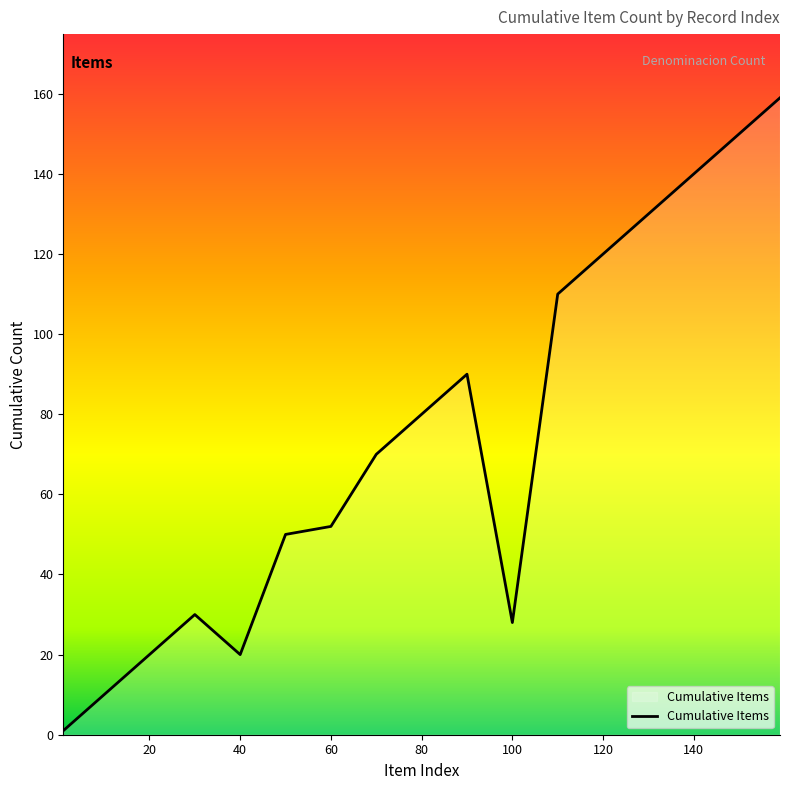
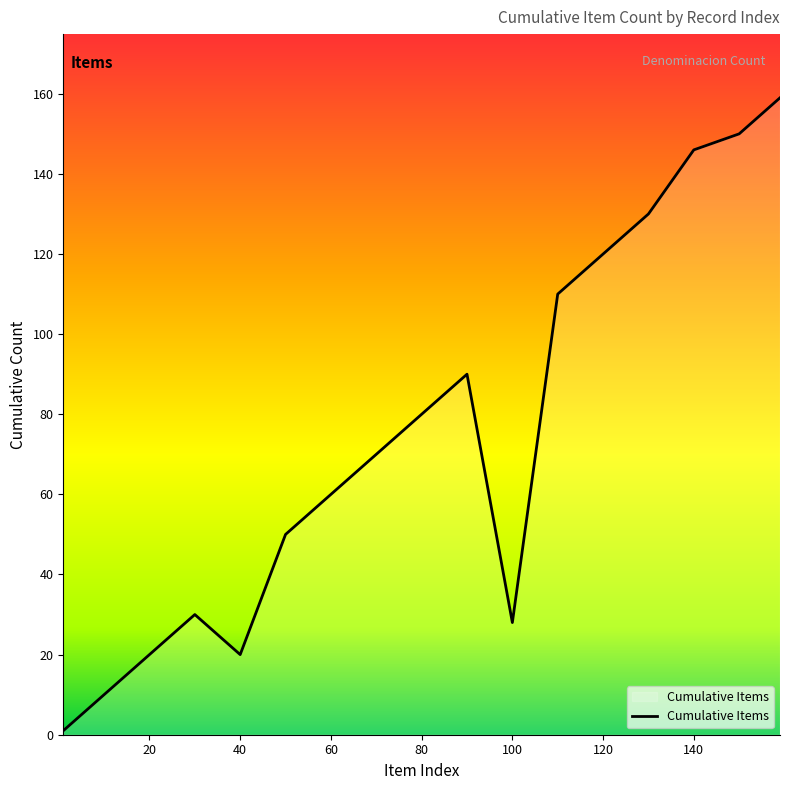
  {
    "20": 20,
    "40": 20,
-   "60": 52,
+   "60": 60,
    "80": 80,
    "100": 28,
    "120": 120,
-   "140": 140
+   "140": 146
  }
